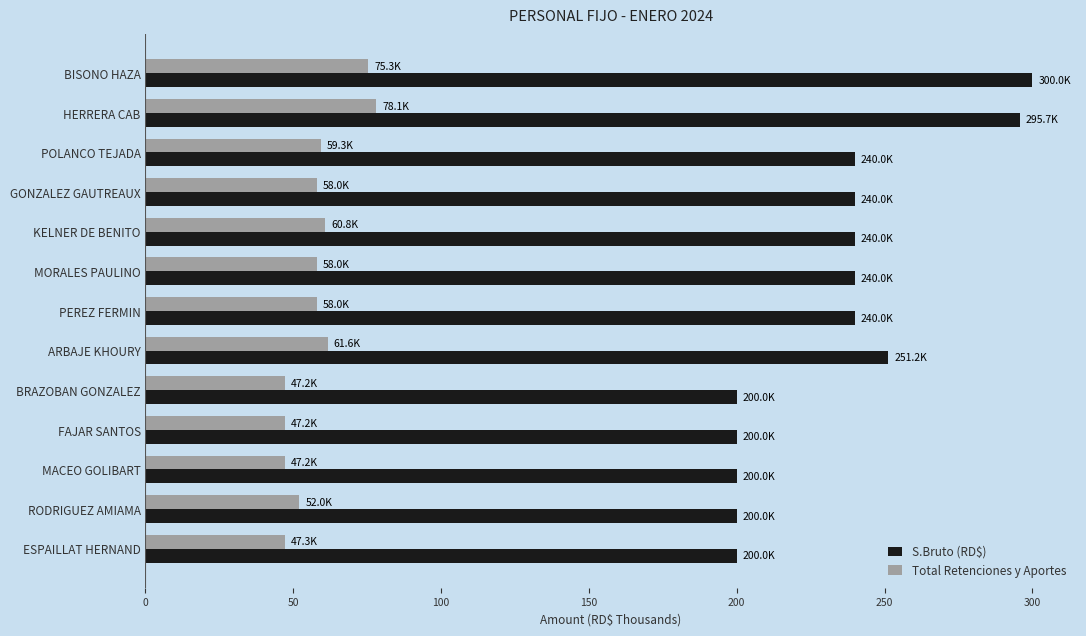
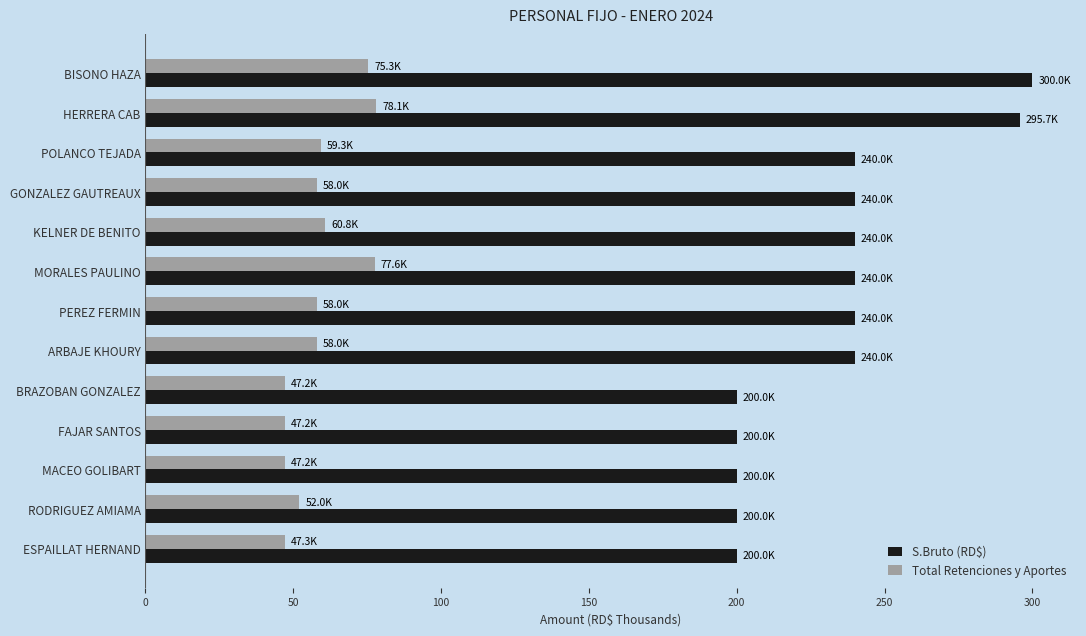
  {
    "S.Bruto (RD$)": {
      "BISONO HAZA": "300.0K",
      "HERRERA CAB": "295.7K",
      "POLANCO TEJADA": "240.0K",
      "GONZALEZ GAUTREAUX": "240.0K",
      "KELNER DE BENITO": "240.0K",
      "MORALES PAULINO": "240.0K",
      "PEREZ FERMIN": "240.0K",
-     "ARBAJE KHOURY": "251.2K",
+     "ARBAJE KHOURY": "240.0K",
      "BRAZOBAN GONZALEZ": "200.0K",
      "FAJAR SANTOS": "200.0K",
      "MACEO GOLIBART": "200.0K",
      "RODRIGUEZ AMIAMA": "200.0K",
      "ESPAILLAT HERNAND": "200.0K"
    },
    "Total Retenciones y Aportes": {
      "BISONO HAZA": "75.3K",
      "HERRERA CAB": "78.1K",
      "POLANCO TEJADA": "59.3K",
      "GONZALEZ GAUTREAUX": "58.0K",
      "KELNER DE BENITO": "60.8K",
-     "MORALES PAULINO": "58.0K",
+     "MORALES PAULINO": "77.6K",
      "PEREZ FERMIN": "58.0K",
-     "ARBAJE KHOURY": "61.6K",
+     "ARBAJE KHOURY": "58.0K",
      "BRAZOBAN GONZALEZ": "47.2K",
      "FAJAR SANTOS": "47.2K",
      "MACEO GOLIBART": "47.2K",
      "RODRIGUEZ AMIAMA": "52.0K",
      "ESPAILLAT HERNAND": "47.3K"
    }
  }
